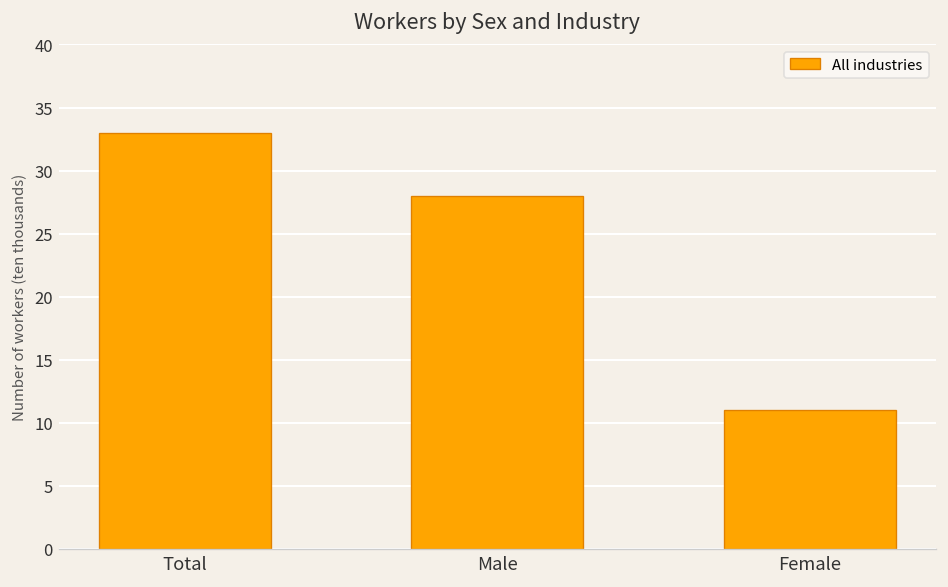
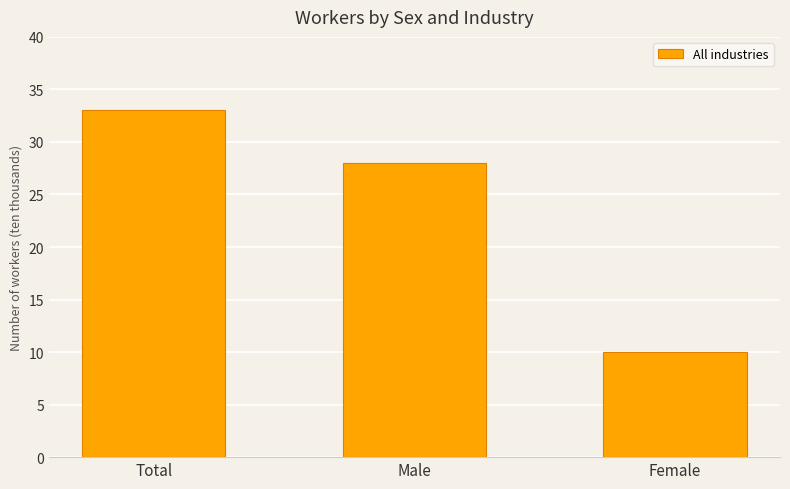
  {
    "Total": 33,
    "Male": 28,
-   "Female": 11
+   "Female": 10
  }
